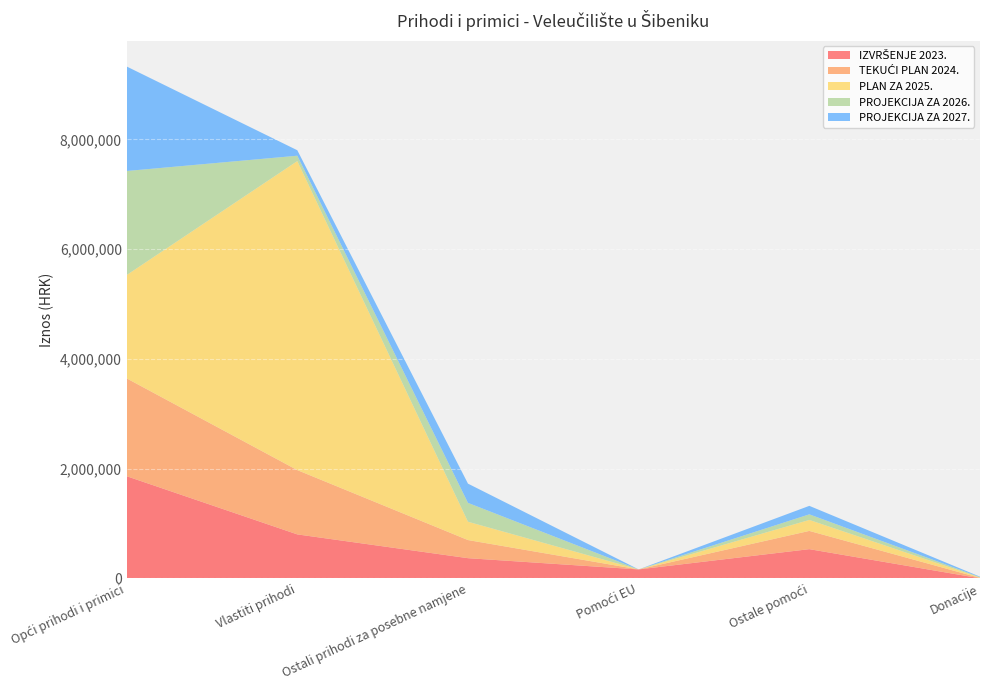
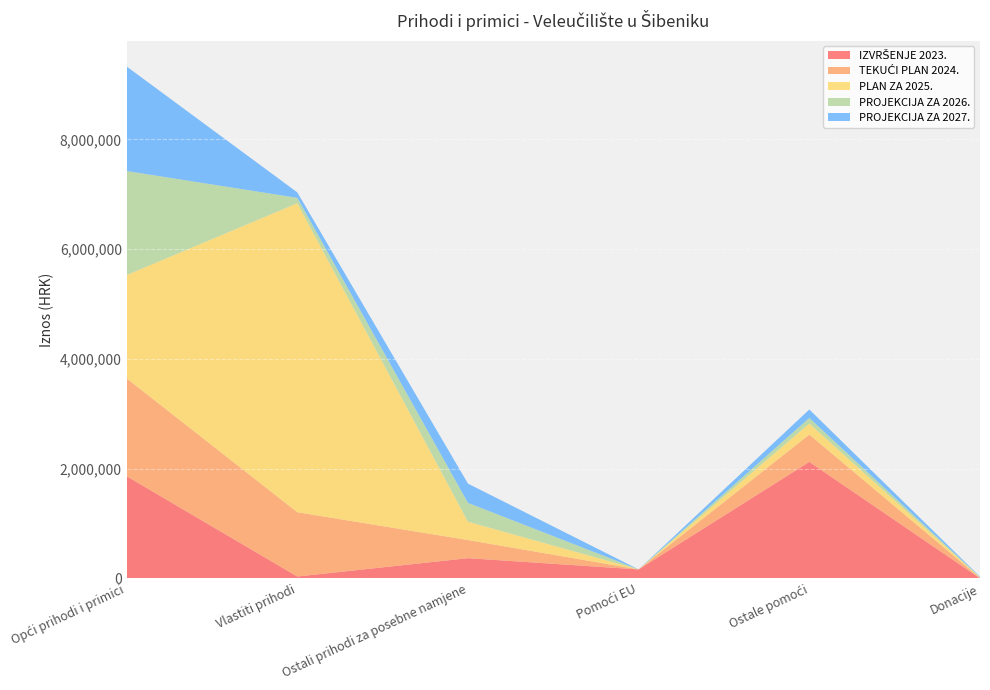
  {
    "IZVRŠENJE 2023.": {
      "Opći prihodi i primici": "1,900,000",
-     "Vlastiti prihodi": "800,000",
+     "Vlastiti prihodi": "0",
      "Ostali prihodi za posebne namjene": "400,000",
-     "Ostale pomoći": "500,000"
+     "Ostale pomoći": "2,100,000"
    },
    "TEKUĆI PLAN 2024.": {
      "Opći prihodi i primici": "1,800,000",
      "Vlastiti prihodi": "1,200,000",
      "Ostali prihodi za posebne namjene": "300,000",
-     "Ostale pomoći": "300,000"
+     "Ostale pomoći": "500,000"
    },
    "PLAN ZA 2025.": {
      "Opći prihodi i primici": "1,900,000",
      "Vlastiti prihodi": "5,600,000",
      "Ostali prihodi za posebne namjene": "300,000",
      "Ostale pomoći": "200,000"
    },
    "PROJEKCIJA ZA 2026.": {
      "Opći prihodi i primici": "1,900,000",
      "Vlastiti prihodi": "100,000",
      "Ostali prihodi za posebne namjene": "300,000",
      "Ostale pomoći": "100,000"
    },
    "PROJEKCIJA ZA 2027.": {
      "Opći prihodi i primici": "1,900,000",
      "Vlastiti prihodi": "100,000",
      "Ostali prihodi za posebne namjene": "400,000",
      "Ostale pomoći": "200,000"
    }
  }
